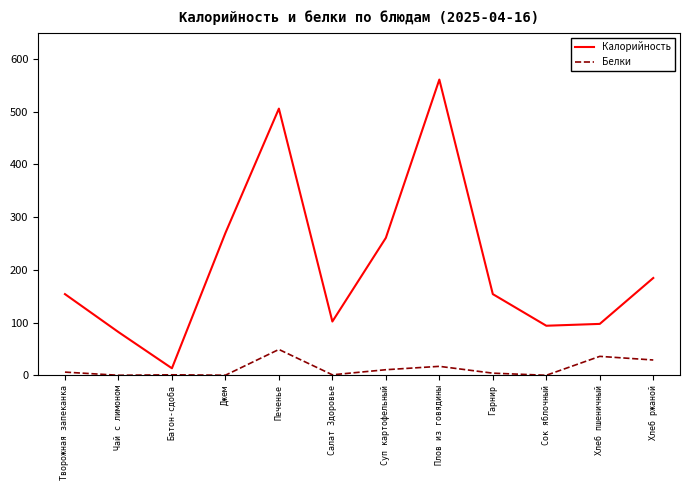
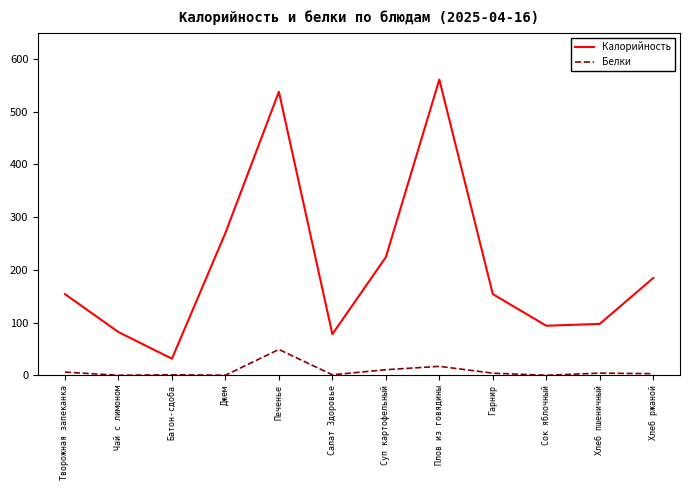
  {
    "Калорийность": {
      "Творожная запеканка": 150,
      "Чай с лимоном": 80,
-     "Батон-сдоба": 10,
+     "Батон-сдоба": 30,
      "Джем": 270,
-     "Печенье": 510,
-     "Салат Здоровье": 100,
-     "Суп картофельный": 260,
+     "Печенье": 540,
+     "Салат Здоровье": 80,
+     "Суп картофельный": 220,
      "Плов из говядины": 560,
      "Гарнир": 150,
      "Сок яблочный": 90,
      "Хлеб пшеничный": 100,
      "Хлеб ржаной": 180
    },
    "Белки": {
      "Творожная запеканка": 10,
      "Чай с лимоном": 0,
      "Батон-сдоба": 0,
      "Джем": 0,
      "Печенье": 50,
      "Салат Здоровье": 0,
      "Суп картофельный": 10,
      "Плов из говядины": 20,
      "Гарнир": 0,
      "Сок яблочный": 0,
-     "Хлеб пшеничный": 40,
-     "Хлеб ржаной": 30
+     "Хлеб пшеничный": 0,
+     "Хлеб ржаной": 0
    }
  }
